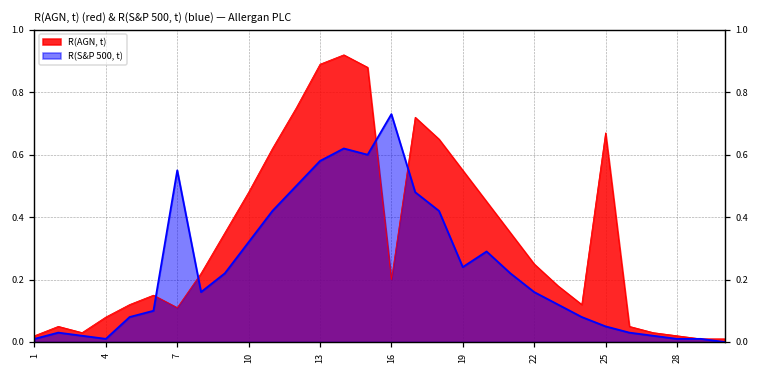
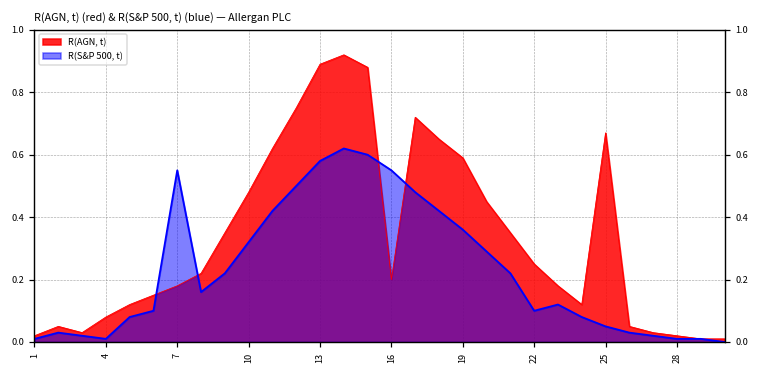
  {
    "R(AGN, t)": {
      "1": 0.02,
      "4": 0.08,
-     "7": 0.11,
+     "7": 0.18,
      "10": 0.48,
      "13": 0.89,
      "16": 0.20,
-     "19": 0.55,
+     "19": 0.59,
      "22": 0.25,
      "25": 0.67,
      "28": 0.02
    },
    "R(S&P 500, t)": {
      "1": 0.01,
      "4": 0.01,
      "7": 0.55,
      "10": 0.32,
      "13": 0.58,
-     "16": 0.73,
-     "19": 0.24,
-     "22": 0.16,
+     "16": 0.55,
+     "19": 0.36,
+     "22": 0.10,
      "25": 0.05,
      "28": 0.01
    }
  }
